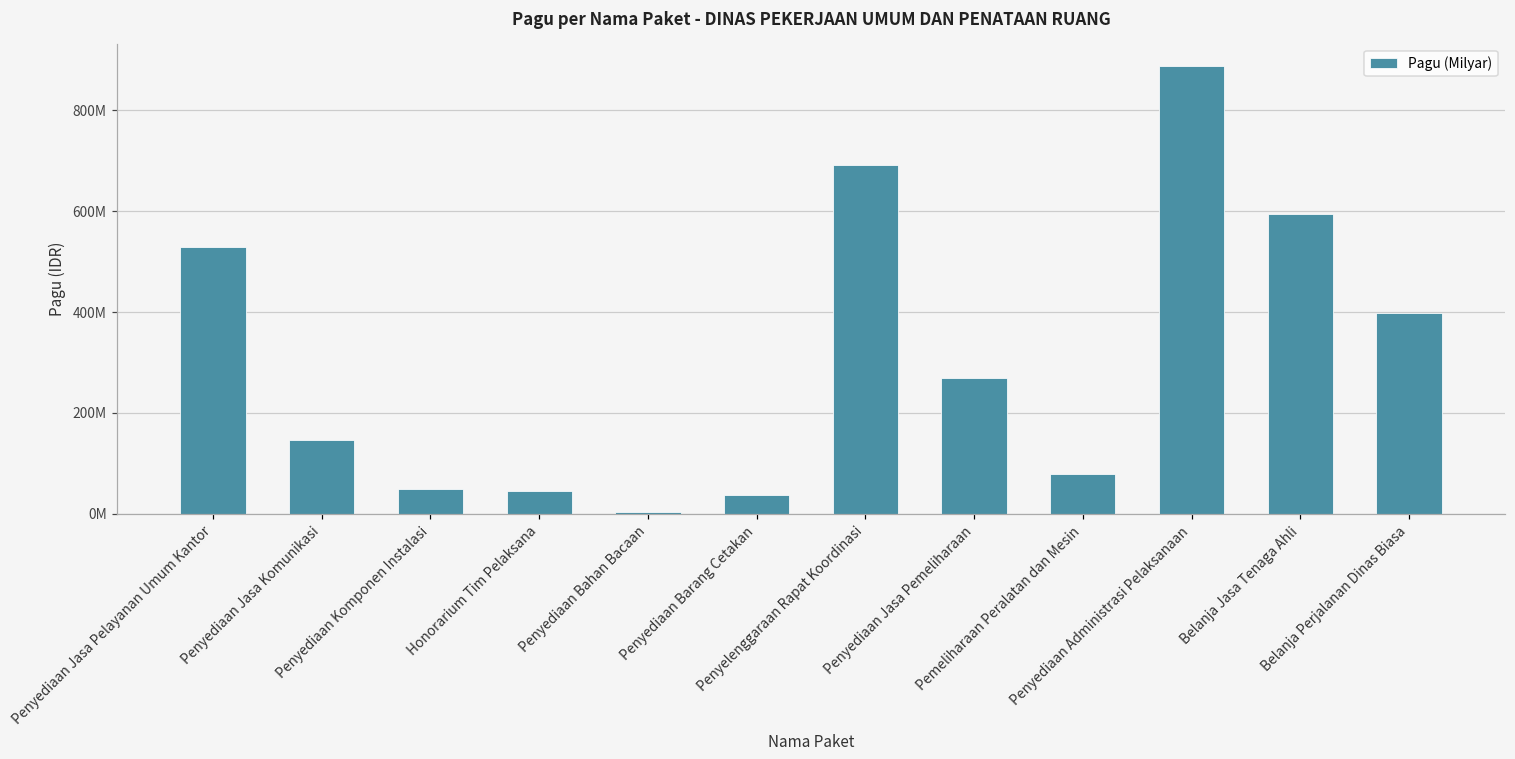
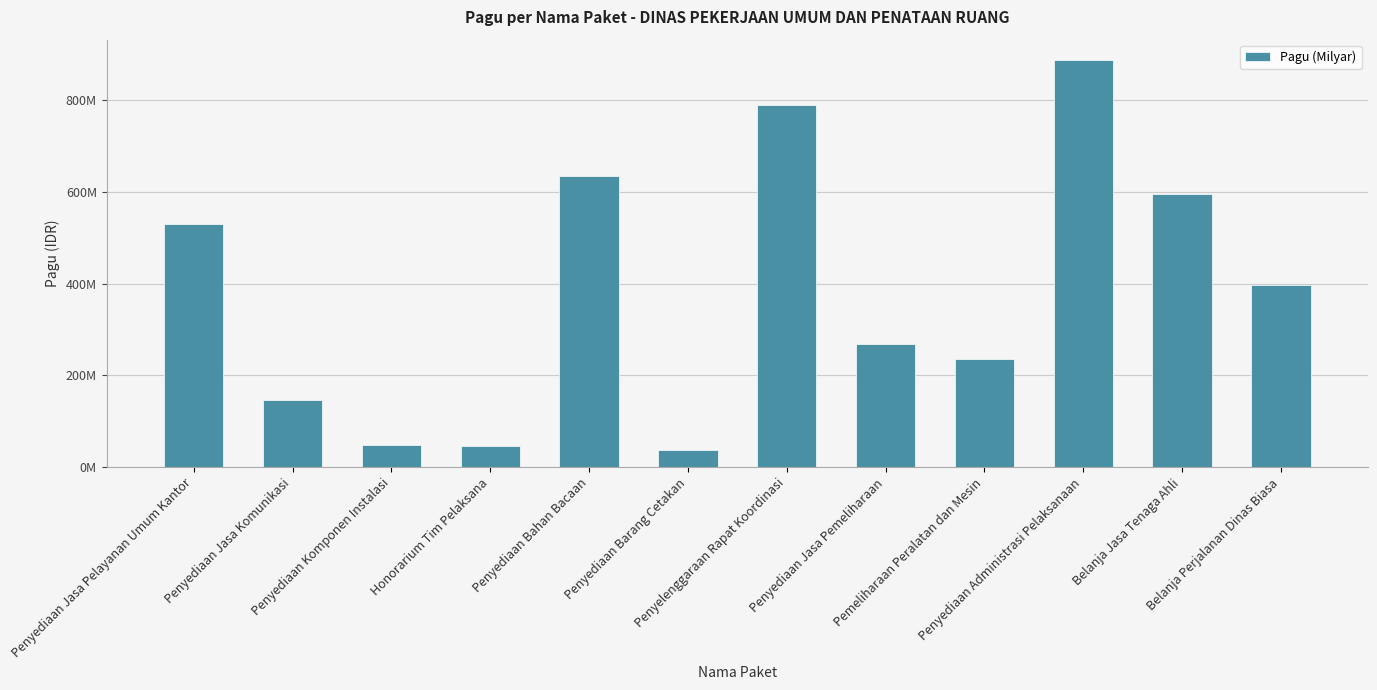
  {
    "Penyediaan Jasa Pelayanan Umum Kantor": 530000000,
    "Penyediaan Jasa Komunikasi": 150000000,
    "Penyediaan Komponen Instalasi": 50000000,
    "Honorarium Tim Pelaksana": 50000000,
-   "Penyediaan Bahan Bacaan": 0,
+   "Penyediaan Bahan Bacaan": 640000000,
    "Penyediaan Barang Cetakan": 40000000,
-   "Penyelenggaraan Rapat Koordinasi": 690000000,
+   "Penyelenggaraan Rapat Koordinasi": 790000000,
    "Penyediaan Jasa Pemeliharaan": 270000000,
-   "Pemeliharaan Peralatan dan Mesin": 80000000,
+   "Pemeliharaan Peralatan dan Mesin": 240000000,
    "Penyediaan Administrasi Pelaksanaan": 890000000,
    "Belanja Jasa Tenaga Ahli": 590000000,
    "Belanja Perjalanan Dinas Biasa": 400000000
  }
